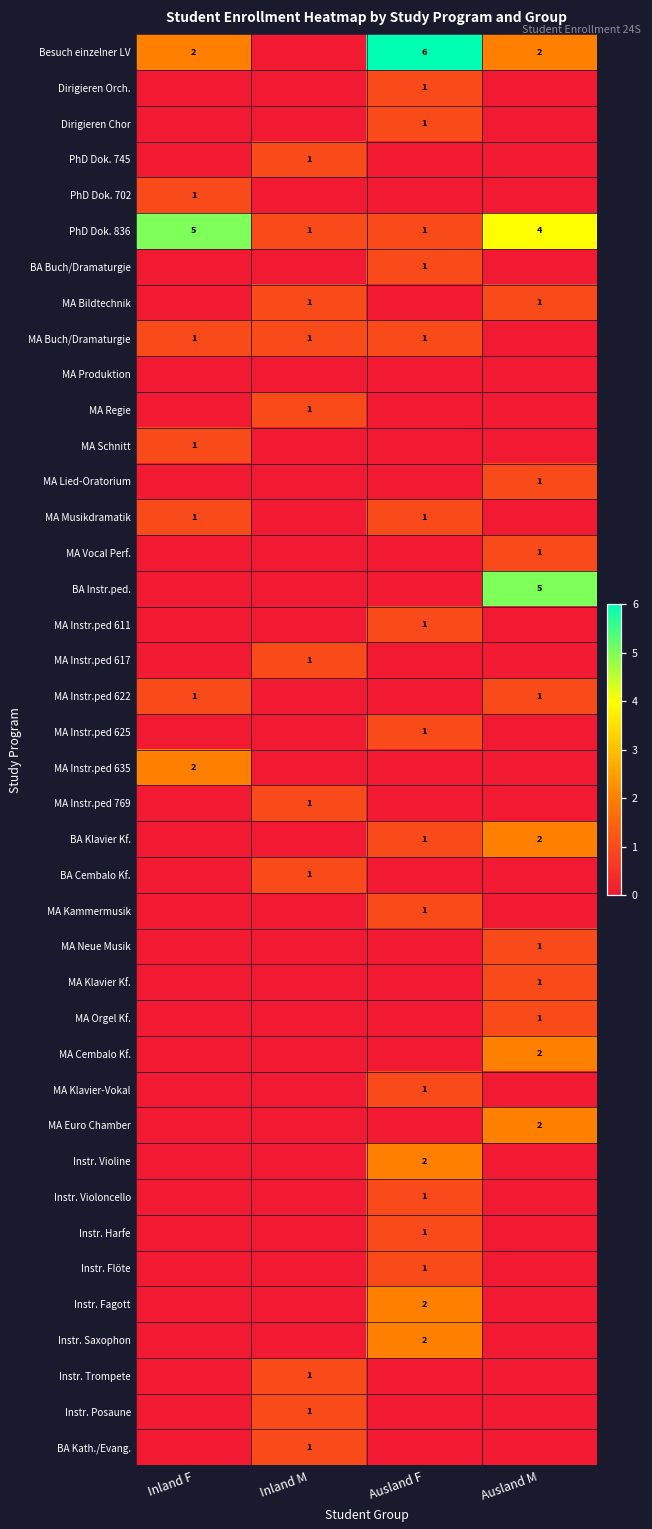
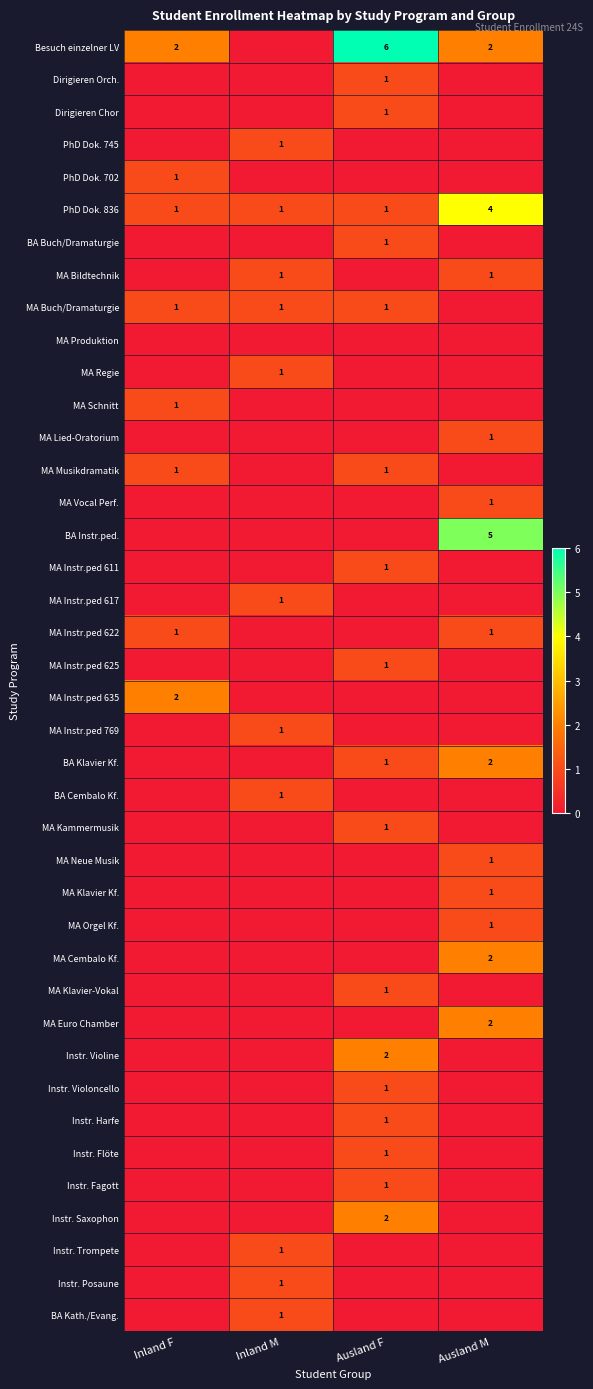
  {
    "Besuch einzelner LV": {
      "Inland F": 2,
      "Ausland F": 6,
      "Ausland M": 2
    },
    "Dirigieren Orch.": {
      "Ausland F": 1
    },
    "Dirigieren Chor": {
      "Ausland F": 1
    },
    "PhD Dok. 745": {
      "Inland M": 1
    },
    "PhD Dok. 702": {
      "Inland F": 1
    },
    "PhD Dok. 836": {
-     "Inland F": 5,
+     "Inland F": 1,
      "Inland M": 1,
      "Ausland F": 1,
      "Ausland M": 4
    },
    "BA Buch/Dramaturgie": {
      "Ausland F": 1
    },
    "MA Bildtechnik": {
      "Inland M": 1,
      "Ausland M": 1
    },
    "MA Buch/Dramaturgie": {
      "Inland F": 1,
      "Inland M": 1,
      "Ausland F": 1
    },
    "MA Regie": {
      "Inland M": 1
    },
    "MA Schnitt": {
      "Inland F": 1
    },
    "MA Lied-Oratorium": {
      "Ausland M": 1
    },
    "MA Musikdramatik": {
      "Inland F": 1,
      "Ausland F": 1
    },
    "MA Vocal Perf.": {
      "Ausland M": 1
    },
    "BA Instr.ped.": {
      "Ausland M": 5
    },
    "MA Instr.ped 611": {
      "Ausland F": 1
    },
    "MA Instr.ped 617": {
      "Inland M": 1
    },
    "MA Instr.ped 622": {
      "Inland F": 1,
      "Ausland M": 1
    },
    "MA Instr.ped 625": {
      "Ausland F": 1
    },
    "MA Instr.ped 635": {
      "Inland F": 2
    },
    "MA Instr.ped 769": {
      "Inland M": 1
    },
    "BA Klavier Kf.": {
      "Ausland F": 1,
      "Ausland M": 2
    },
    "BA Cembalo Kf.": {
      "Inland M": 1
    },
    "MA Kammermusik": {
      "Ausland F": 1
    },
    "MA Neue Musik": {
      "Ausland M": 1
    },
    "MA Klavier Kf.": {
      "Ausland M": 1
    },
    "MA Orgel Kf.": {
      "Ausland M": 1
    },
    "MA Cembalo Kf.": {
      "Ausland M": 2
    },
    "MA Klavier-Vokal": {
      "Ausland F": 1
    },
    "MA Euro Chamber": {
      "Ausland M": 2
    },
    "Instr. Violine": {
      "Ausland F": 2
    },
    "Instr. Violoncello": {
      "Ausland F": 1
    },
    "Instr. Harfe": {
      "Ausland F": 1
    },
    "Instr. Flöte": {
      "Ausland F": 1
    },
    "Instr. Fagott": {
-     "Ausland F": 2
+     "Ausland F": 1
    },
    "Instr. Saxophon": {
      "Ausland F": 2
    },
    "Instr. Trompete": {
      "Inland M": 1
    },
    "Instr. Posaune": {
      "Inland M": 1
    },
    "BA Kath./Evang.": {
      "Inland M": 1
    }
  }
